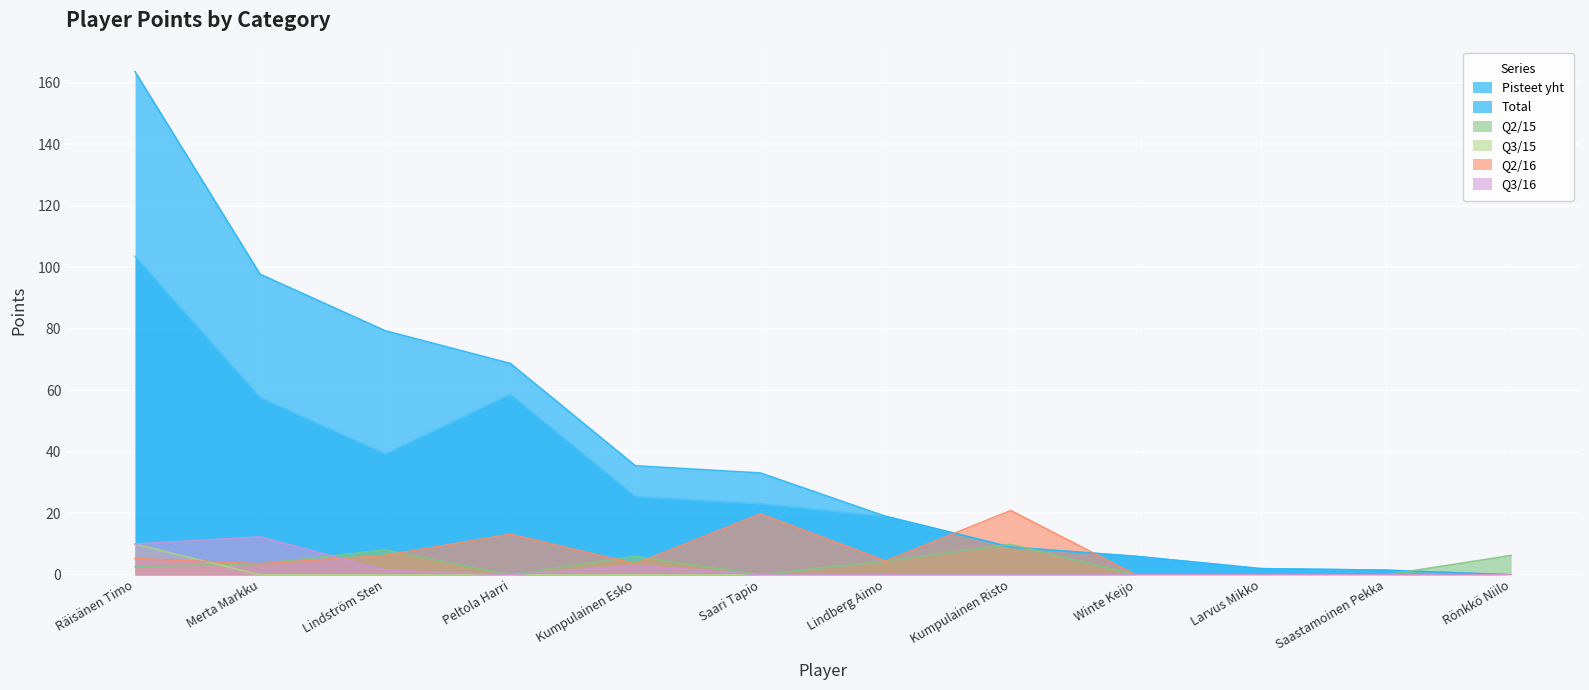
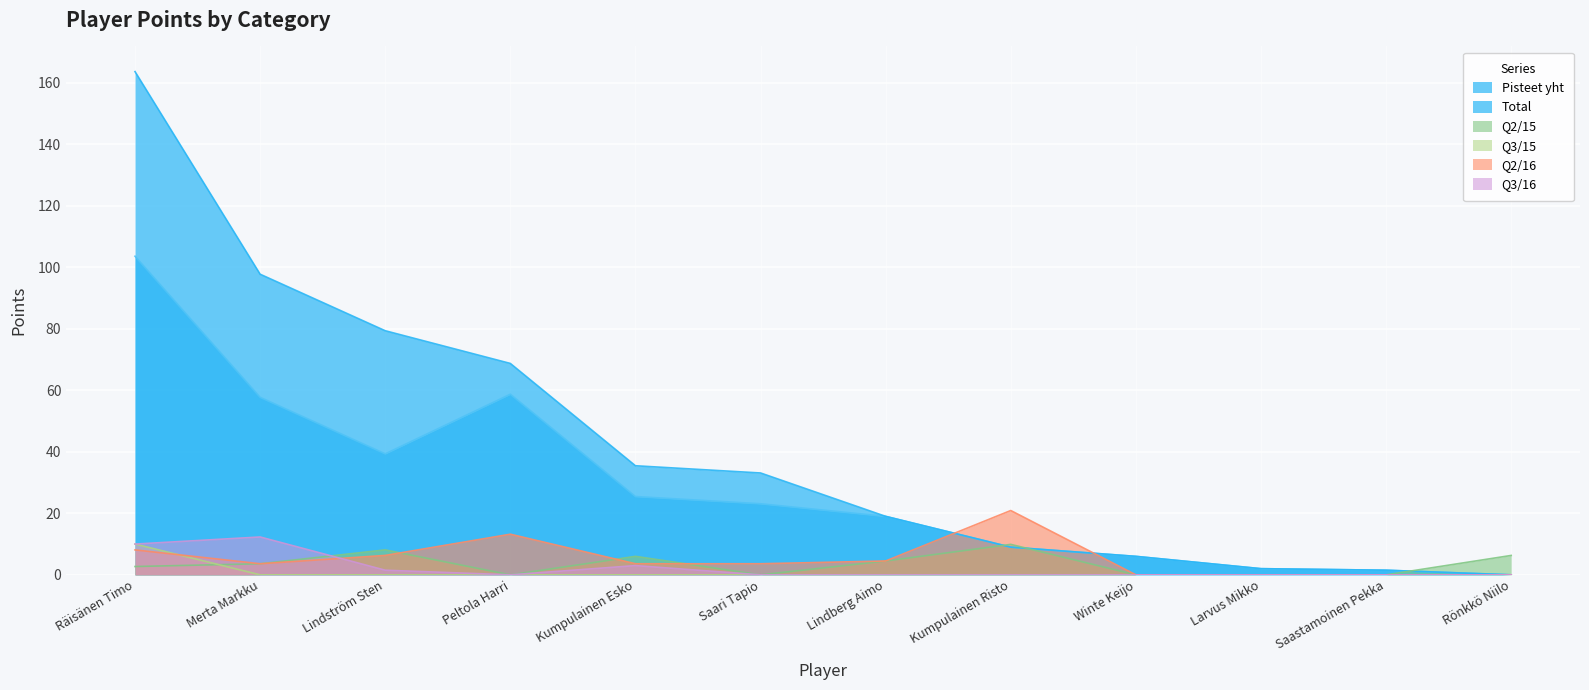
  {
    "Q2/16": {
-     "Räisänen Timo": 5,
+     "Räisänen Timo": 8,
      "Lindström Sten": 6,
      "Peltola Harri": 13,
-     "Saari Tapio": 20,
+     "Saari Tapio": 4,
      "Kumpulainen Risto": 21
    },
    "Q3/16": {
      "Merta Markku": 12,
      "Lindström Sten": 2
    }
  }
